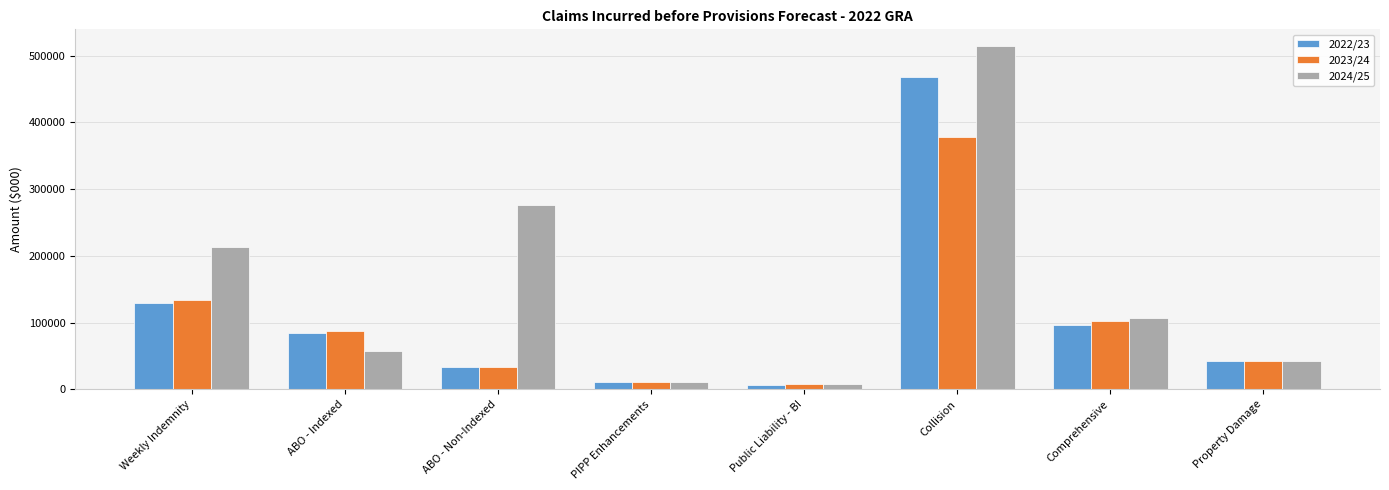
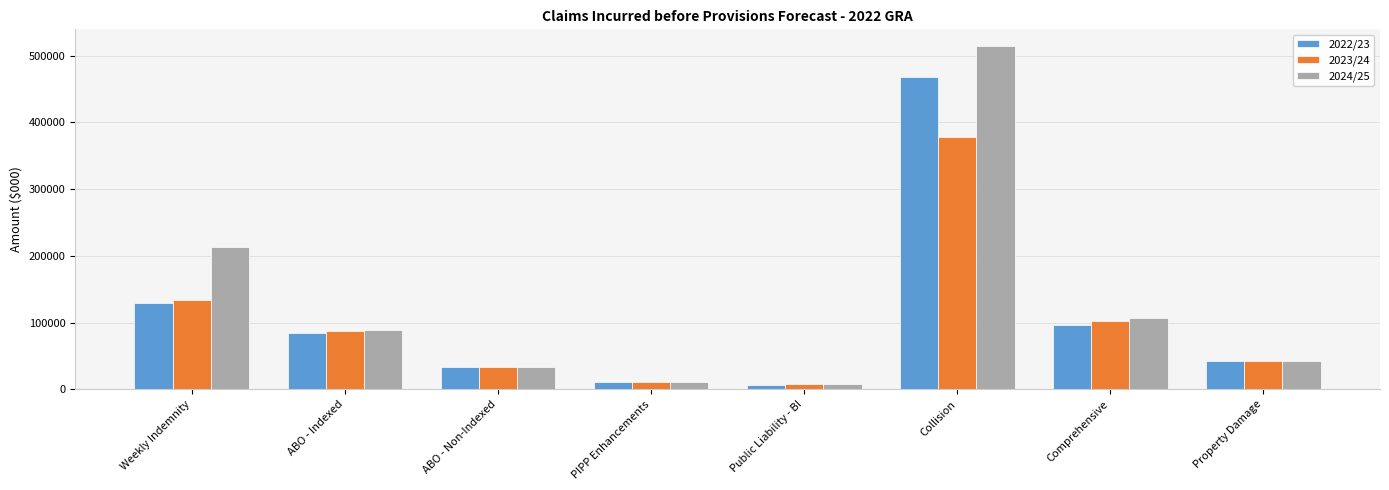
  {
    "2022/23": {
      "Weekly Indemnity": 130000,
      "ABO - Indexed": 80000,
      "ABO - Non-Indexed": 30000,
      "PIPP Enhancements": 10000,
      "Public Liability - BI": 10000,
      "Collision": 470000,
      "Comprehensive": 100000,
      "Property Damage": 40000
    },
    "2023/24": {
      "Weekly Indemnity": 130000,
      "ABO - Indexed": 90000,
      "ABO - Non-Indexed": 30000,
      "PIPP Enhancements": 10000,
      "Public Liability - BI": 10000,
      "Collision": 380000,
      "Comprehensive": 100000,
      "Property Damage": 40000
    },
    "2024/25": {
      "Weekly Indemnity": 210000,
-     "ABO - Indexed": 60000,
-     "ABO - Non-Indexed": 280000,
+     "ABO - Indexed": 90000,
+     "ABO - Non-Indexed": 30000,
      "PIPP Enhancements": 10000,
      "Public Liability - BI": 10000,
      "Collision": 510000,
      "Comprehensive": 110000,
      "Property Damage": 40000
    }
  }
